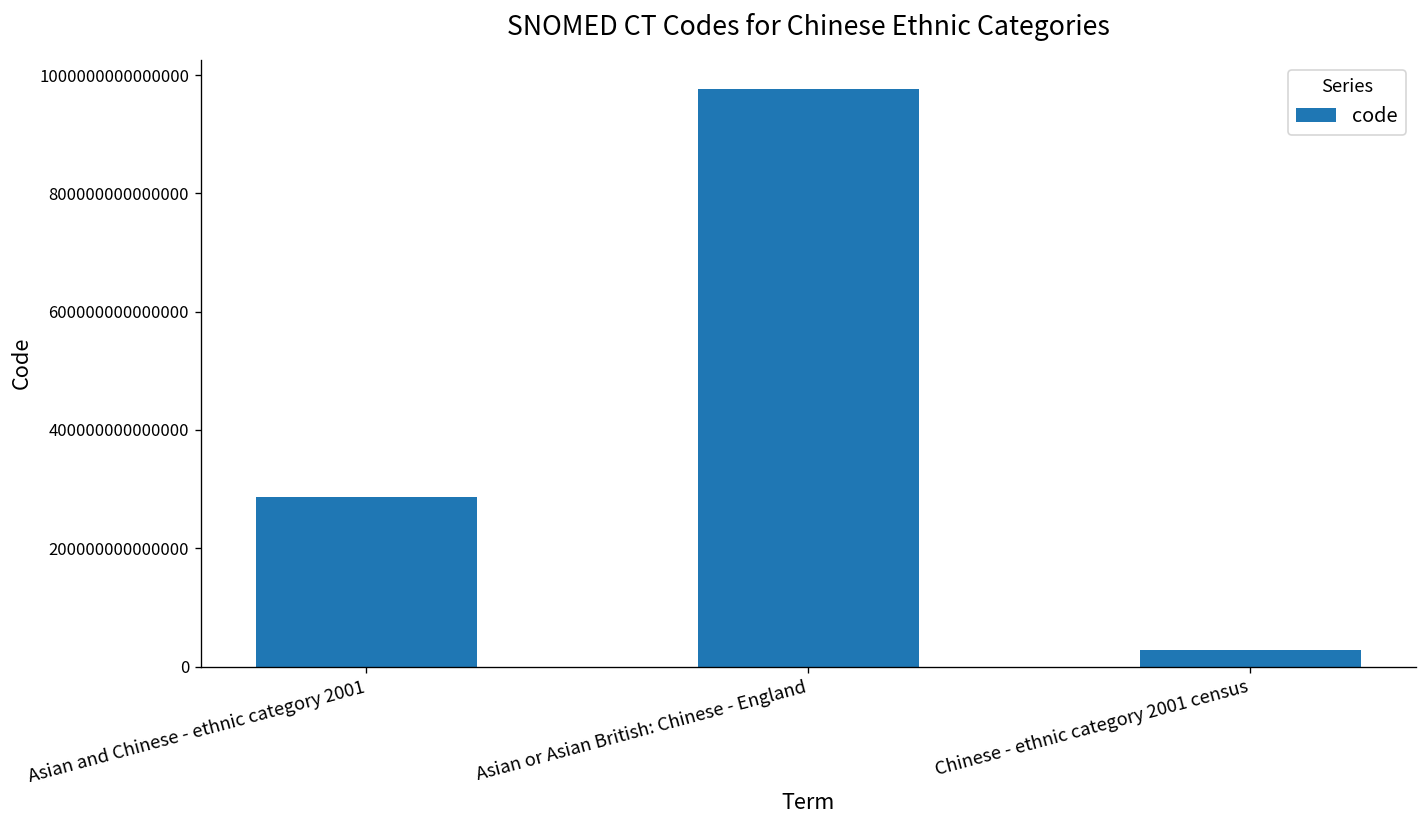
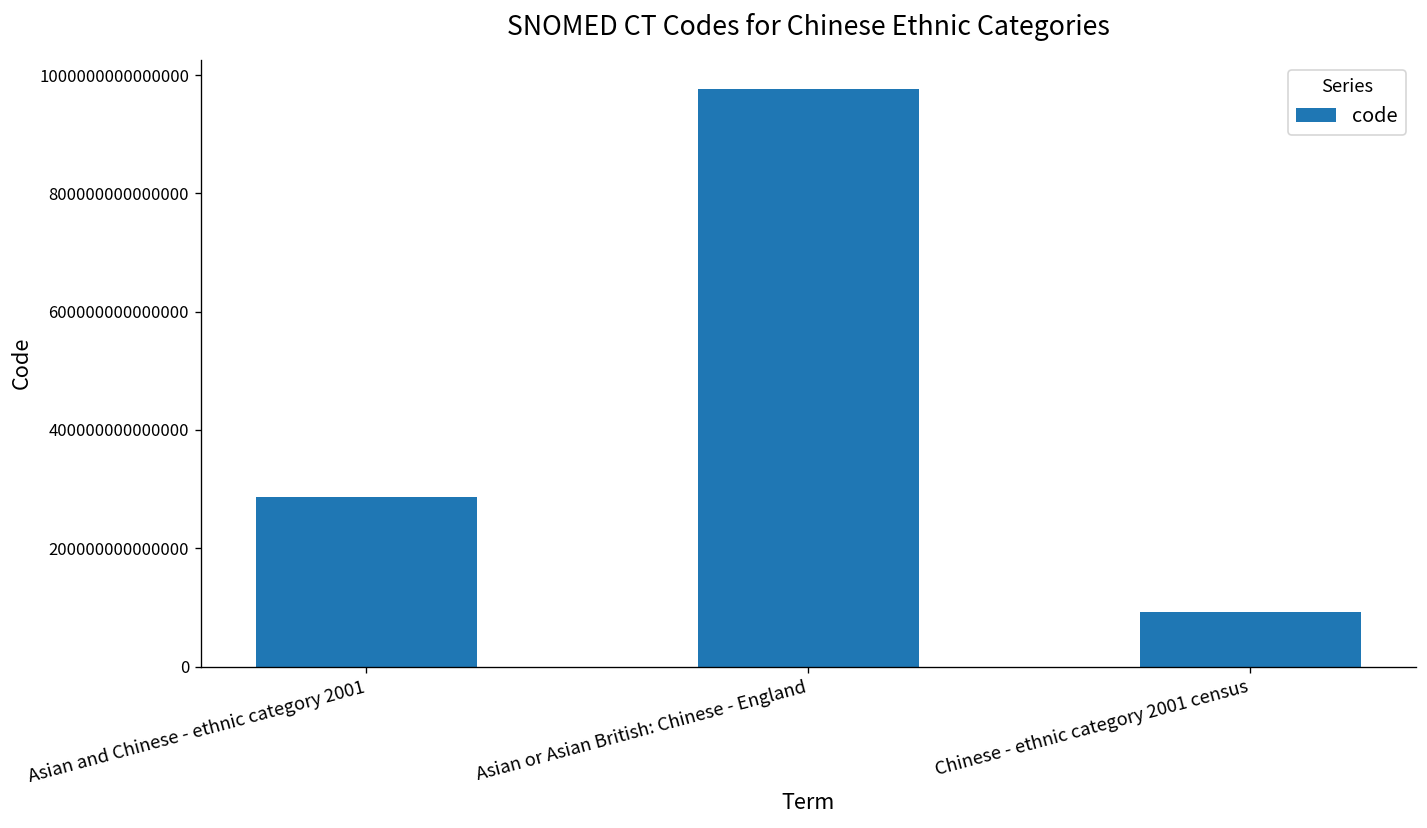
  {
    "Asian and Chinese - ethnic category 2001": 290000000000000,
    "Asian or Asian British: Chinese - England": 980000000000000,
-   "Chinese - ethnic category 2001 census": 30000000000000
+   "Chinese - ethnic category 2001 census": 90000000000000
  }
